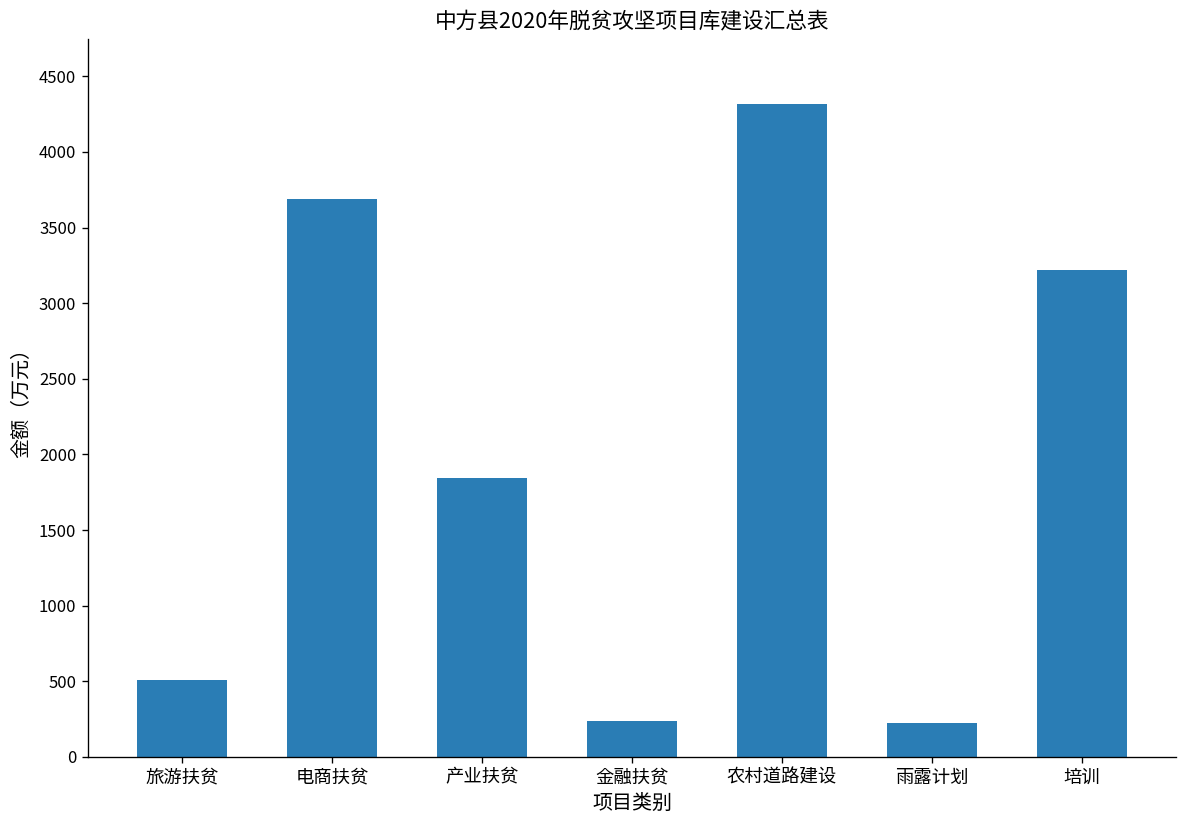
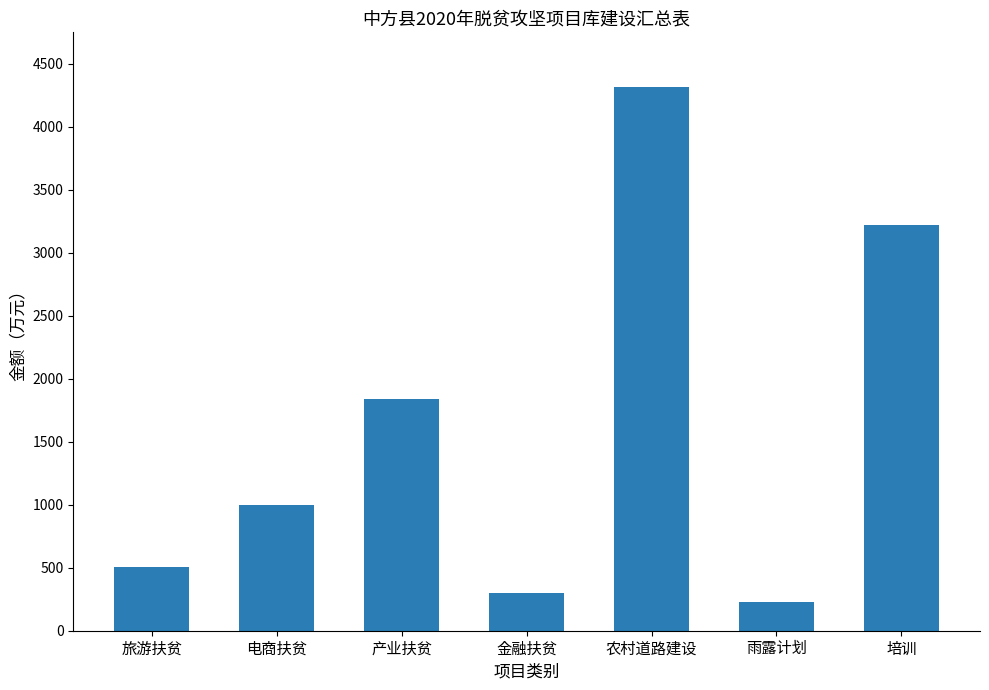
  {
    "旅游扶贫": 510,
-   "电商扶贫": 3690,
+   "电商扶贫": 1000,
    "产业扶贫": 1840,
-   "金融扶贫": 230,
+   "金融扶贫": 300,
    "农村道路建设": 4320,
    "雨露计划": 220,
    "培训": 3220
  }
